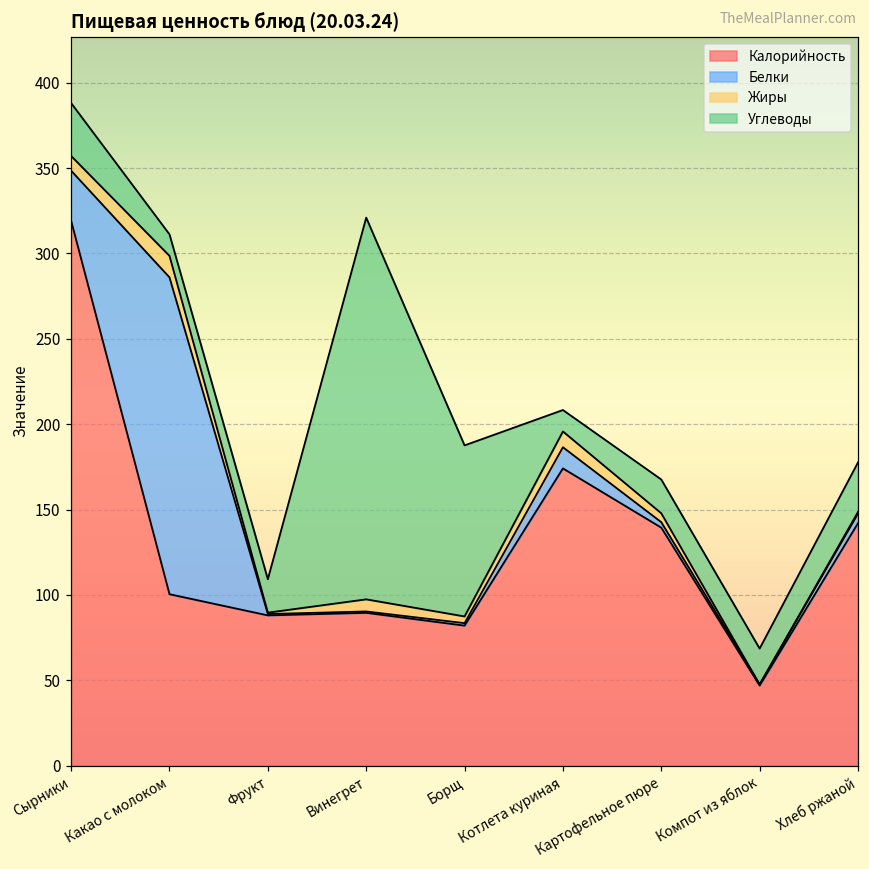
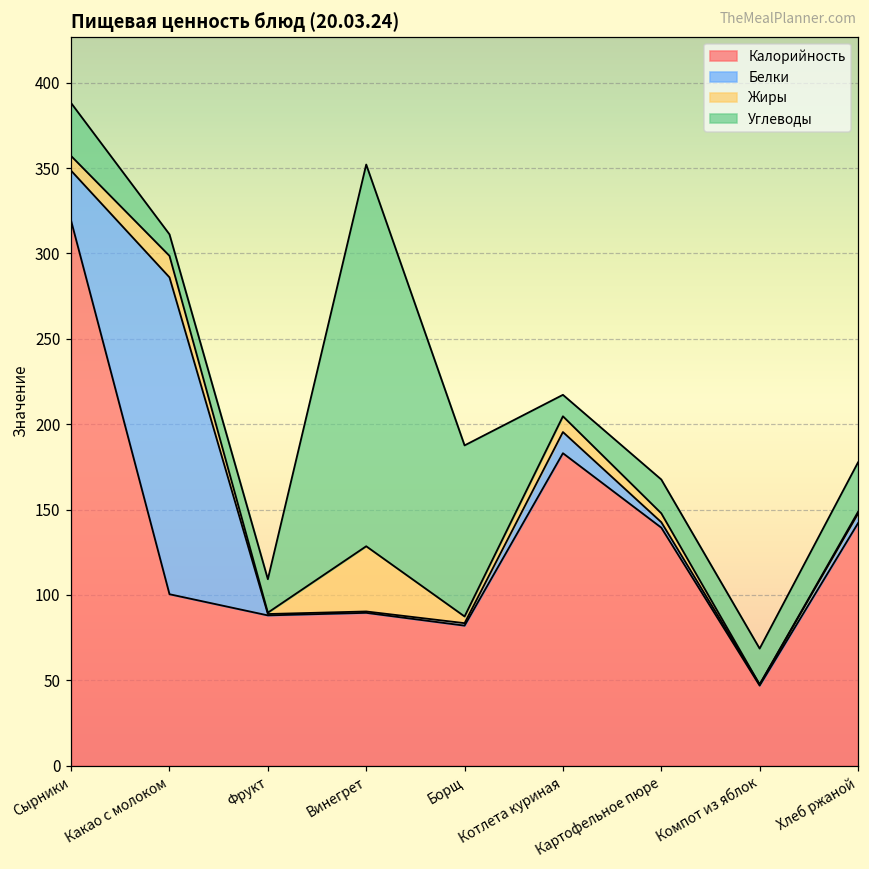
  {
    "Калорийность": {
      "Сырники": 319,
      "Какао с молоком": 100,
-     "Котлета куриная": 174,
+     "Котлета куриная": 183,
      "Картофельное пюре": 139,
      "Хлеб ржаной": 142
    },
    "Белки": {
      "Сырники": 29,
      "Какао с молоком": 186,
      "Котлета куриная": 12,
      "Картофельное пюре": 3
    },
    "Жиры": {
      "Сырники": 9,
      "Какао с молоком": 13,
-     "Винегрет": 7,
+     "Винегрет": 38,
      "Борщ": 4,
      "Котлета куриная": 9,
      "Картофельное пюре": 5
    },
    "Углеводы": {
      "Сырники": 31,
      "Какао с молоком": 13,
      "Фрукт": 20,
      "Винегрет": 224,
      "Борщ": 100,
      "Котлета куриная": 13,
      "Картофельное пюре": 20,
      "Компот из яблок": 21,
      "Хлеб ржаной": 29
    }
  }
